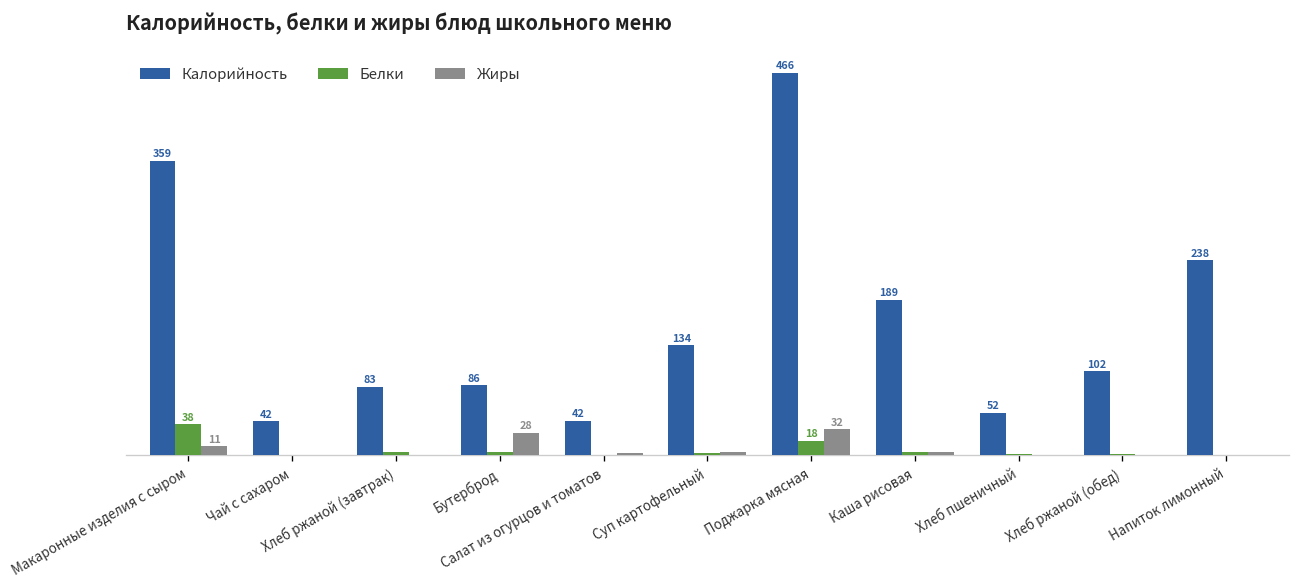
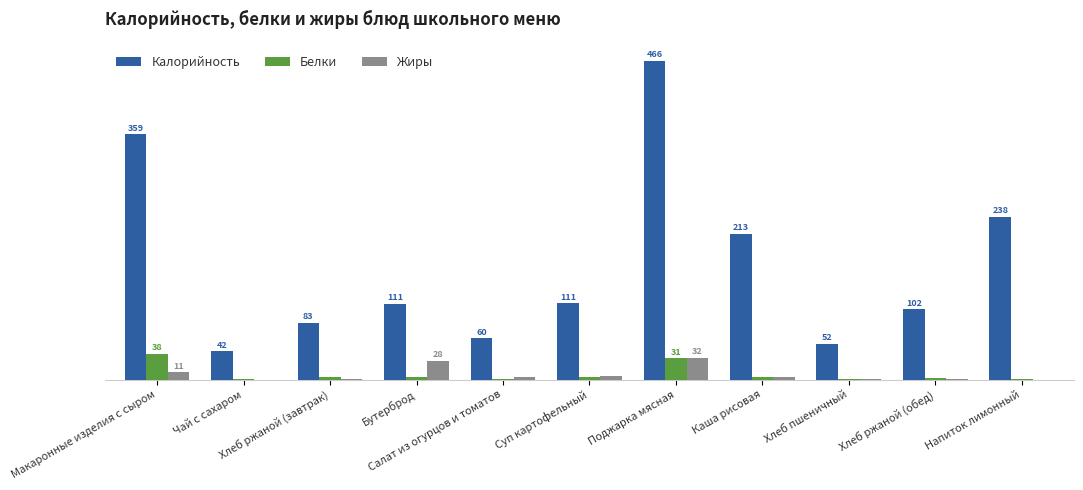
  {
    "Калорийность": {
      "Макаронные изделия с сыром": 359,
      "Чай с сахаром": 42,
      "Хлеб ржаной (завтрак)": 83,
-     "Бутерброд": 86,
-     "Салат из огурцов и томатов": 42,
-     "Суп картофельный": 134,
+     "Бутерброд": 111,
+     "Салат из огурцов и томатов": 60,
+     "Суп картофельный": 111,
      "Поджарка мясная": 466,
-     "Каша рисовая": 189,
+     "Каша рисовая": 213,
      "Хлеб пшеничный": 52,
      "Хлеб ржаной (обед)": 102,
      "Напиток лимонный": 238
    },
    "Белки": {
      "Макаронные изделия с сыром": 38,
-     "Поджарка мясная": 18
+     "Поджарка мясная": 31
    },
    "Жиры": {
      "Макаронные изделия с сыром": 11,
      "Бутерброд": 28,
      "Поджарка мясная": 32
    }
  }
